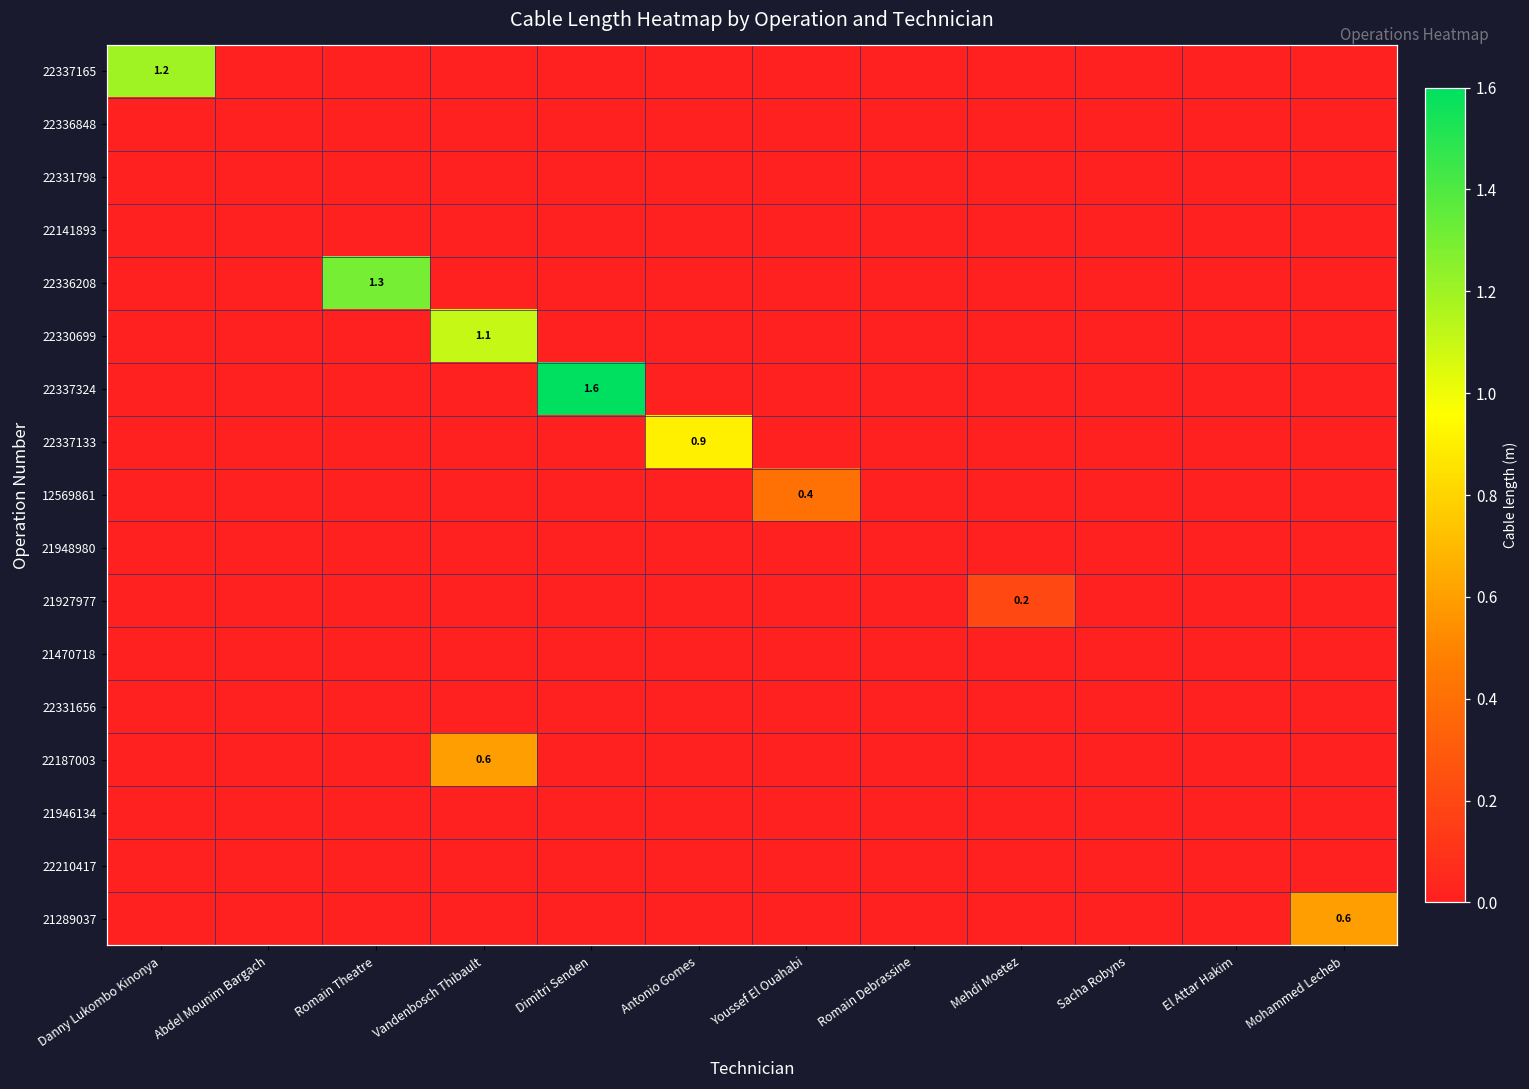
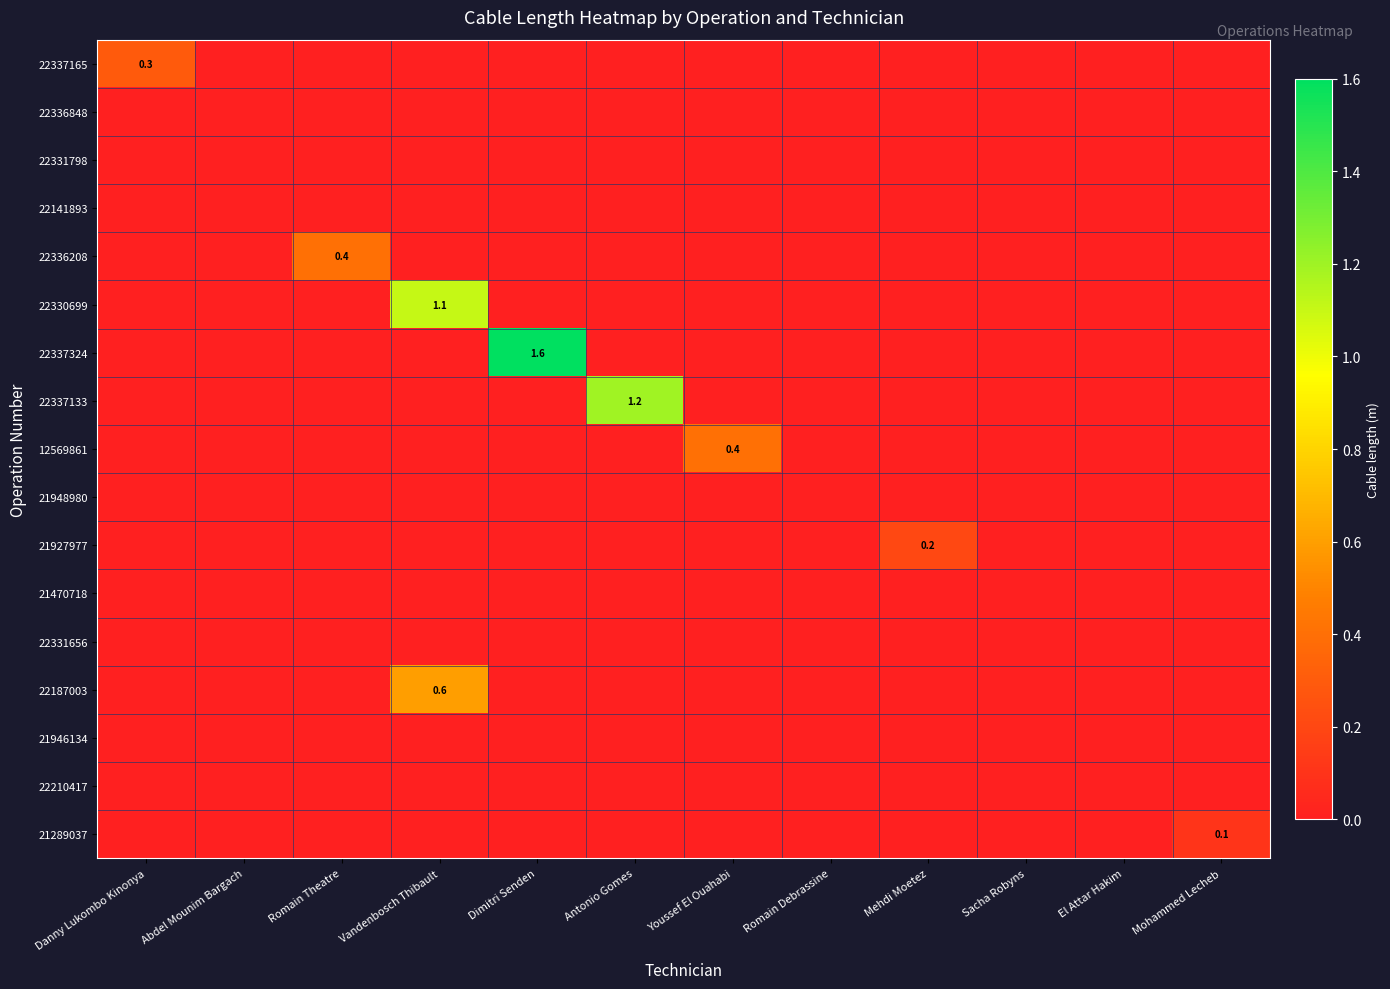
  {
    "22337165": {
-     "Danny Lukombo Kinonya": 1.2
+     "Danny Lukombo Kinonya": 0.3
    },
    "22336208": {
-     "Romain Theatre": 1.3
+     "Romain Theatre": 0.4
    },
    "22330699": {
      "Vandenbosch Thibault": 1.1
    },
    "22337324": {
      "Dimitri Senden": 1.6
    },
    "22337133": {
-     "Antonio Gomes": 0.9
+     "Antonio Gomes": 1.2
    },
    "12569861": {
      "Youssef El Ouahabi": 0.4
    },
    "21927977": {
      "Mehdi Moetez": 0.2
    },
    "22187003": {
      "Vandenbosch Thibault": 0.6
    },
    "21289037": {
-     "Mohammed Lecheb": 0.6
+     "Mohammed Lecheb": 0.1
    }
  }
